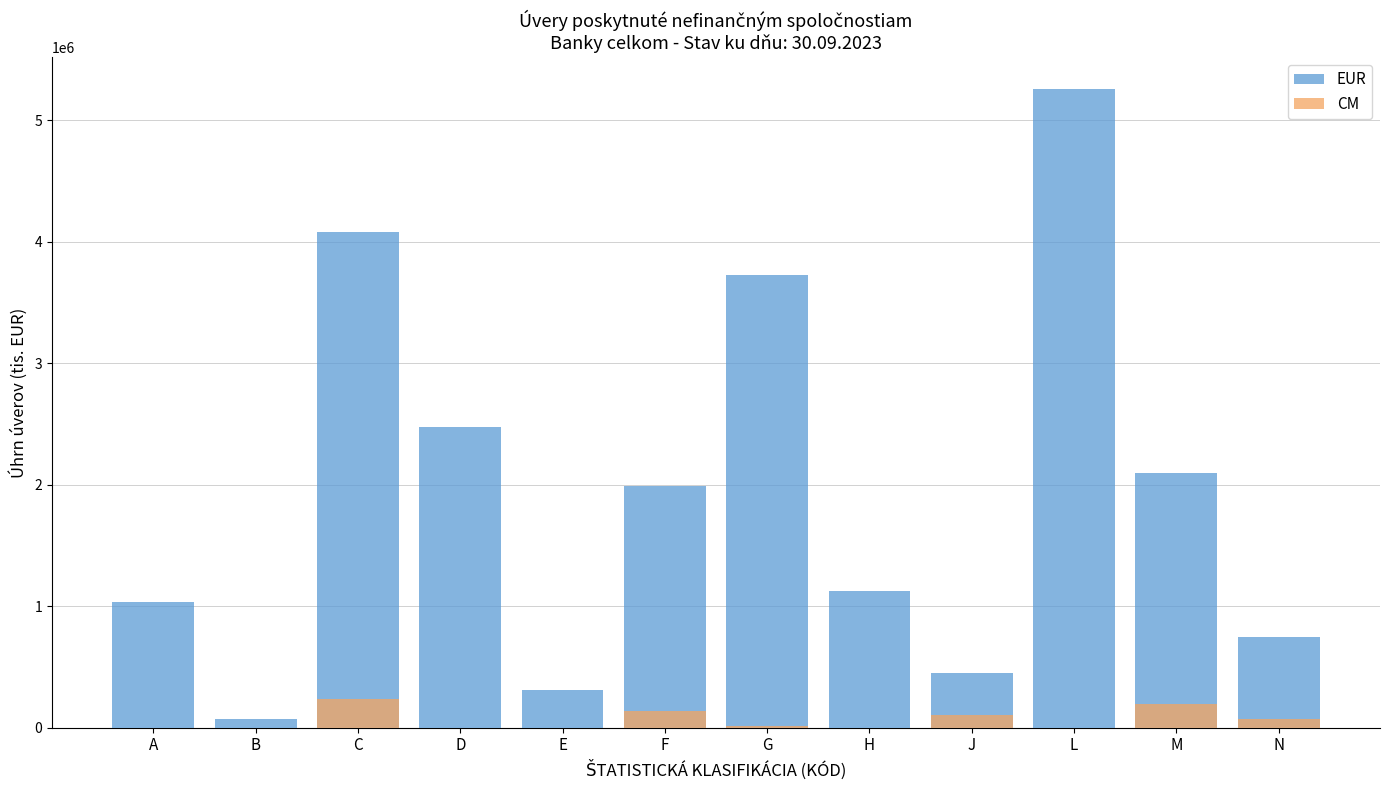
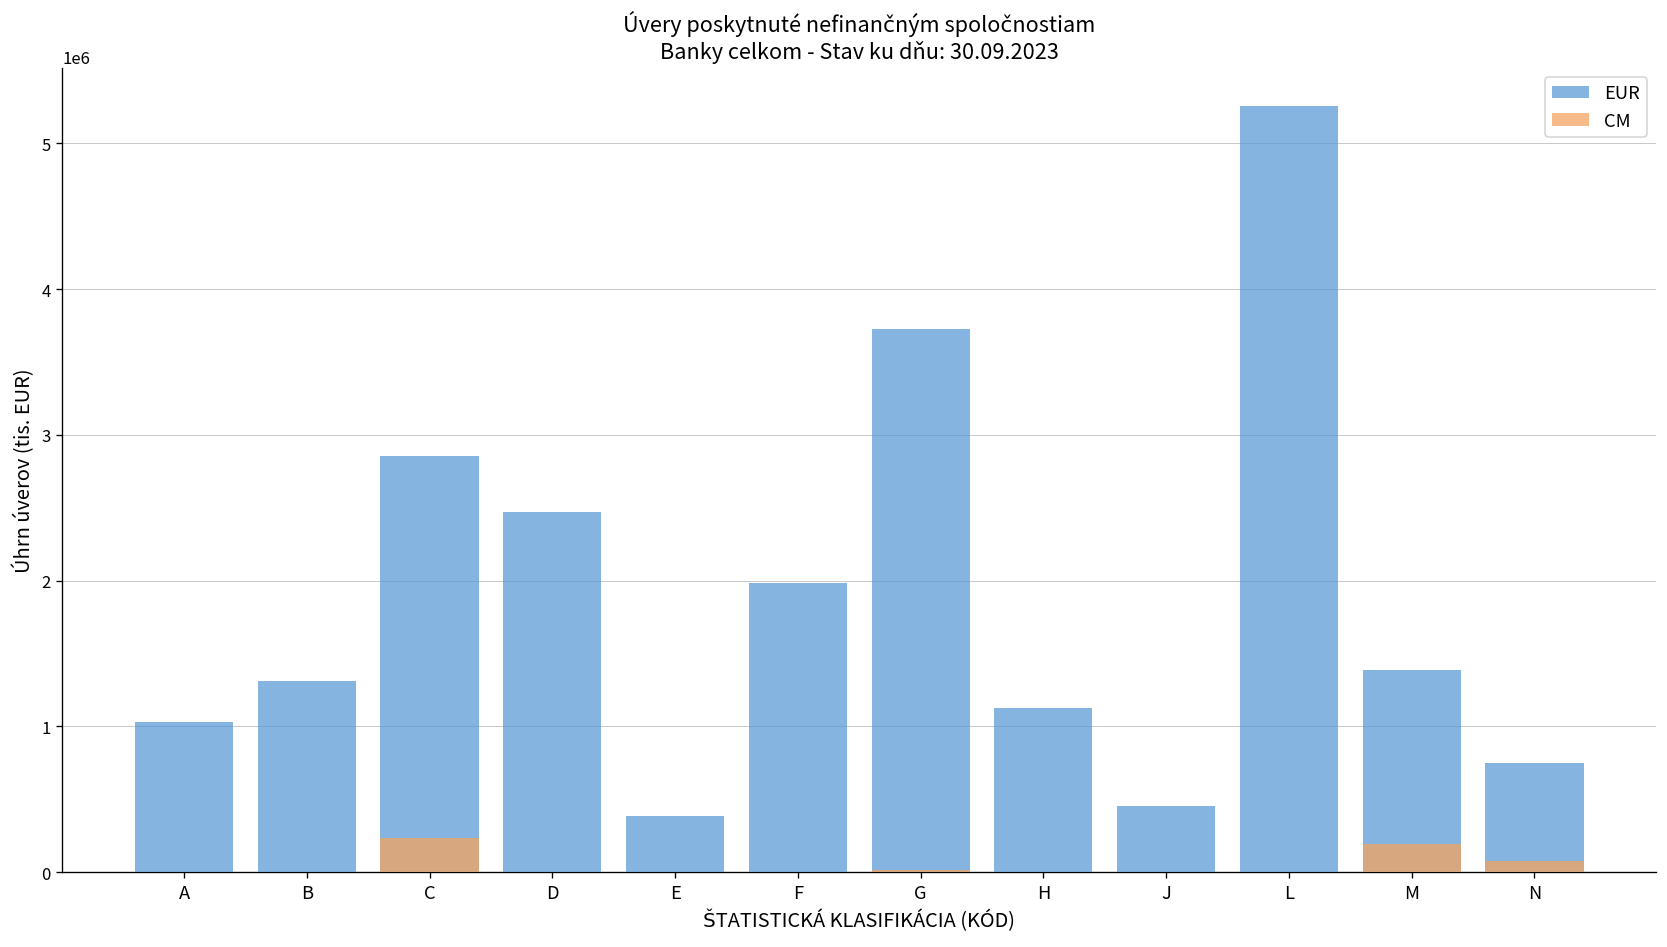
  {
    "EUR": {
      "A": 1030000,
-     "B": 70000,
-     "C": 4080000,
+     "B": 1310000,
+     "C": 2850000,
      "D": 2470000,
-     "E": 310000,
+     "E": 390000,
      "F": 1990000,
      "G": 3730000,
      "H": 1120000,
      "J": 450000,
      "L": 5250000,
-     "M": 2100000,
+     "M": 1380000,
      "N": 750000
    },
    "CM": {
      "B": 0,
      "D": 0,
      "E": 0,
-     "F": 140000,
-     "J": 100000
+     "F": 0,
+     "J": 0
    }
  }
